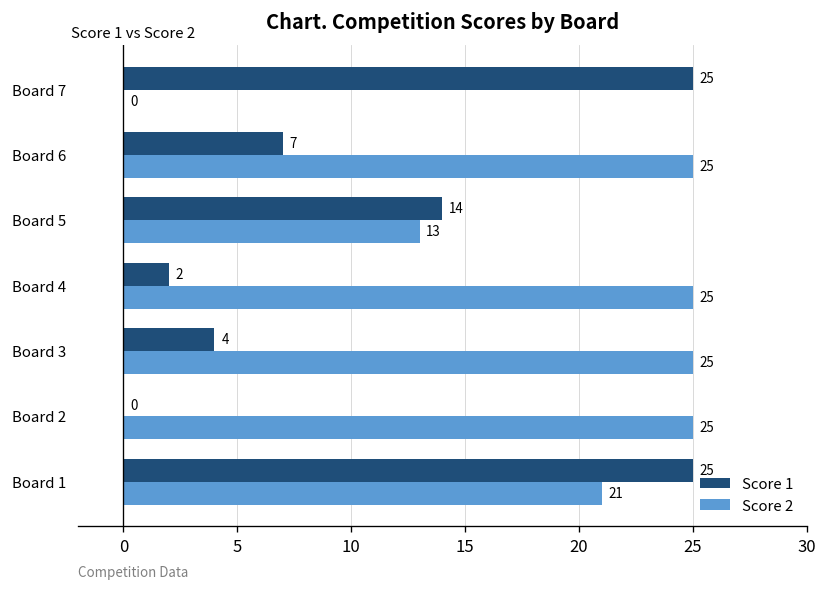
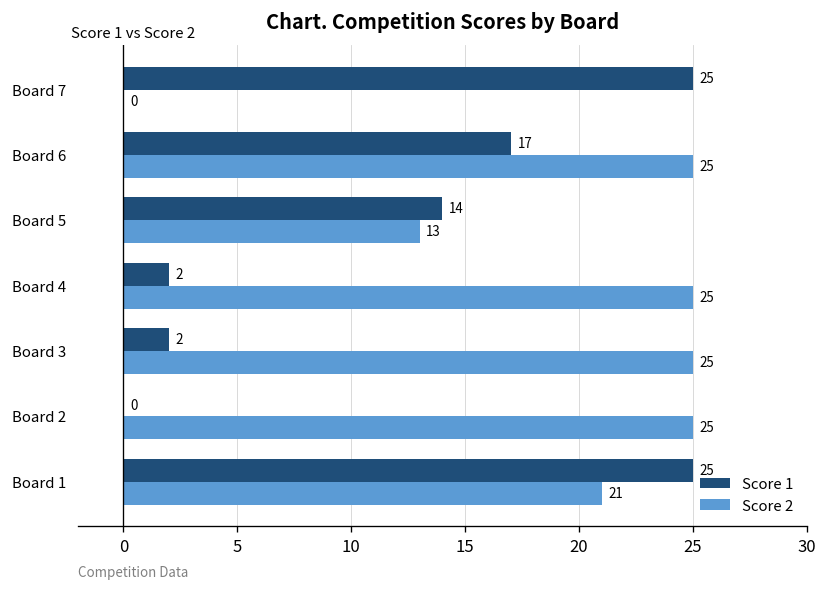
  {
    "Score 1": {
      "Board 7": 25,
-     "Board 6": 7,
+     "Board 6": 17,
      "Board 5": 14,
      "Board 4": 2,
-     "Board 3": 4,
+     "Board 3": 2,
      "Board 2": 0,
      "Board 1": 25
    },
    "Score 2": {
      "Board 7": 0,
      "Board 6": 25,
      "Board 5": 13,
      "Board 4": 25,
      "Board 3": 25,
      "Board 2": 25,
      "Board 1": 21
    }
  }
